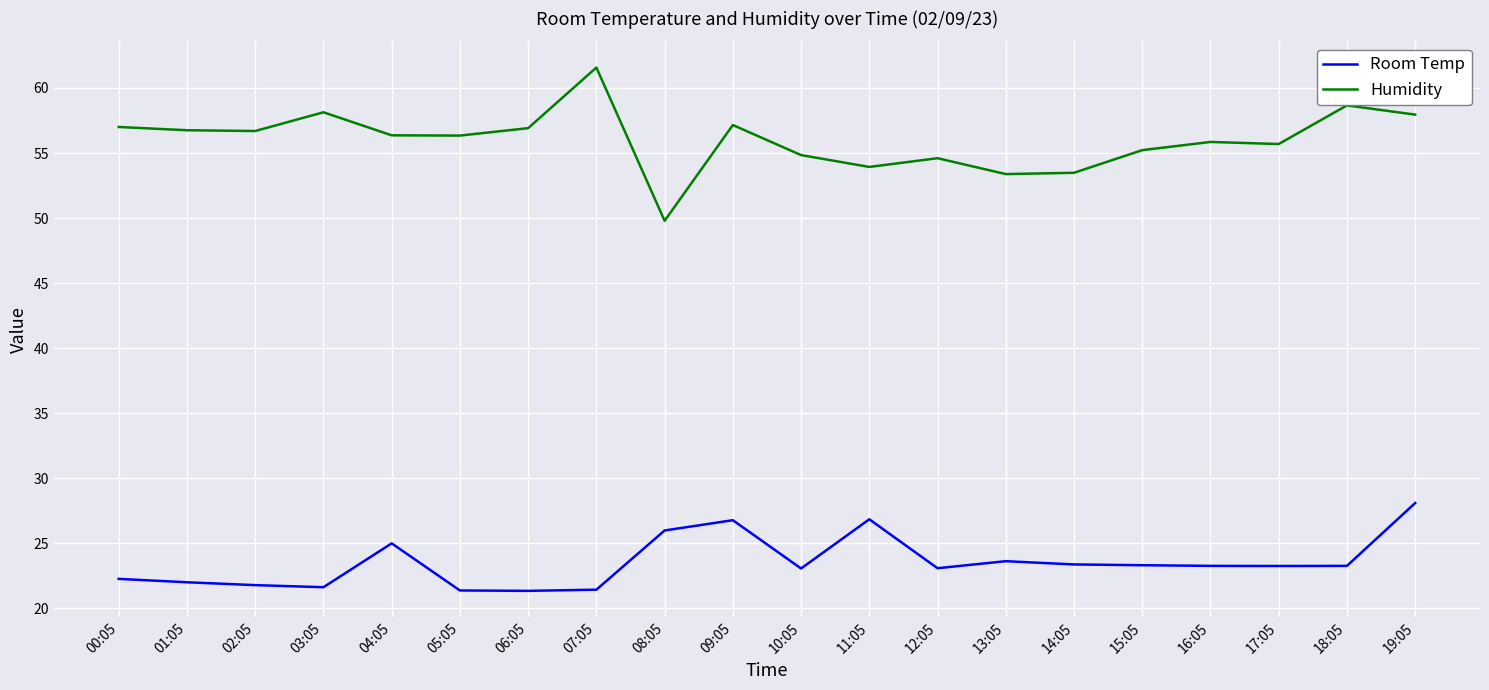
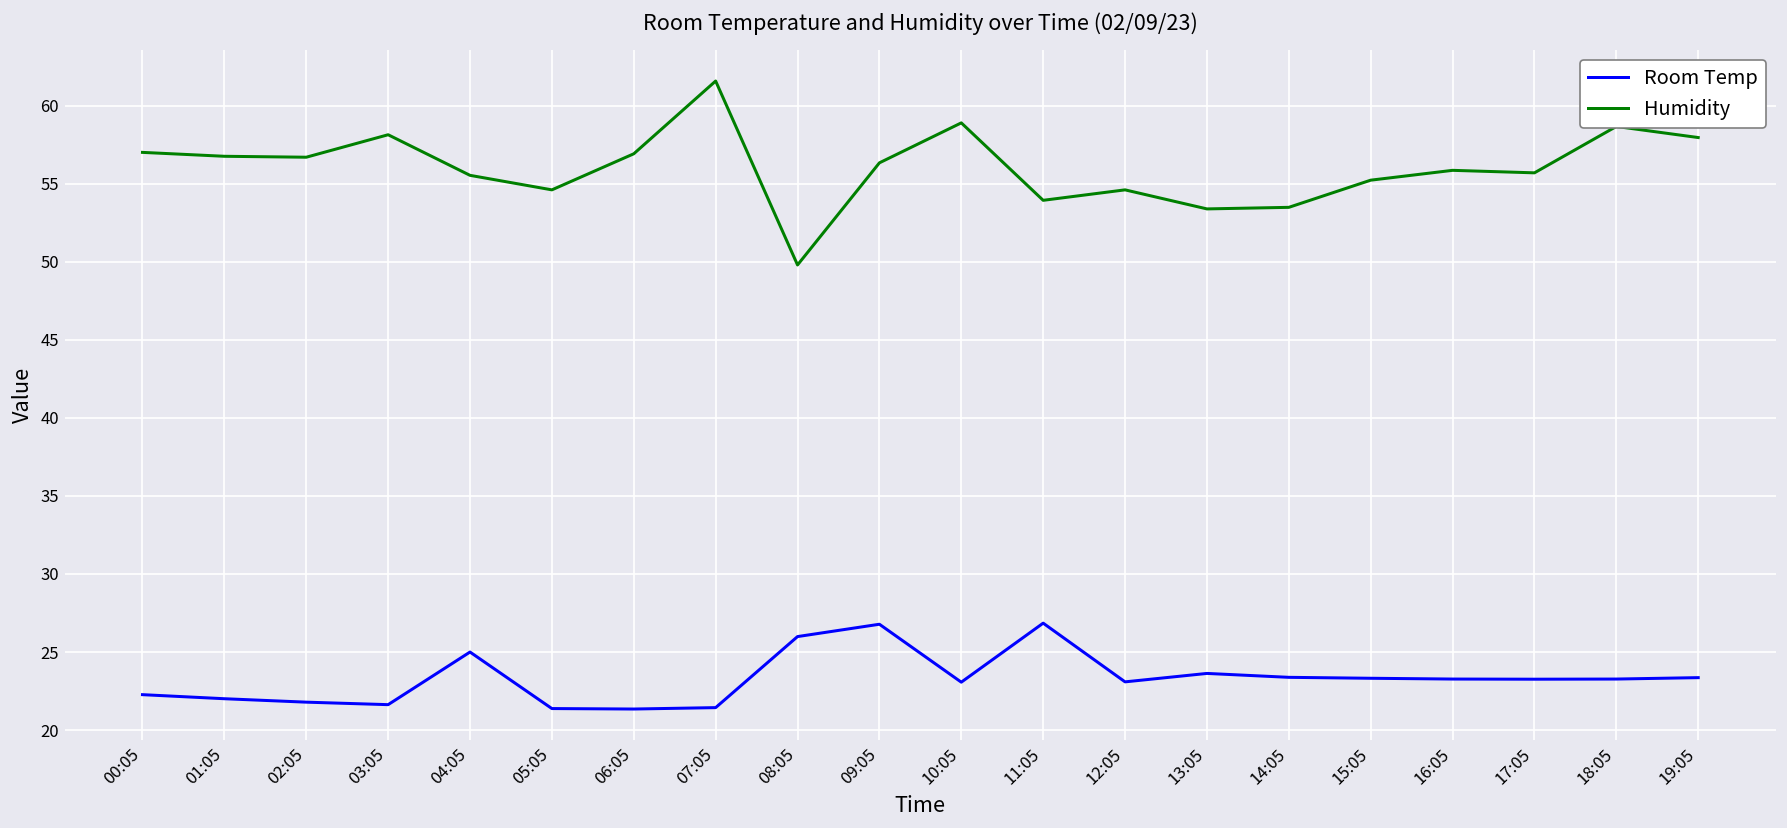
  {
    "Room Temp": {
      "00:05": 22.3,
      "01:05": 22.0,
      "02:05": 21.8,
      "03:05": 21.6,
      "04:05": 25.0,
      "05:05": 21.4,
      "06:05": 21.4,
      "07:05": 21.4,
      "08:05": 26.0,
      "09:05": 26.8,
      "10:05": 23.1,
      "11:05": 26.9,
      "12:05": 23.1,
      "13:05": 23.6,
      "14:05": 23.4,
      "15:05": 23.3,
      "16:05": 23.3,
      "17:05": 23.3,
      "18:05": 23.3,
-     "19:05": 28.1
+     "19:05": 23.4
    },
    "Humidity": {
      "00:05": 57.0,
      "01:05": 56.8,
      "02:05": 56.7,
      "03:05": 58.1,
-     "04:05": 56.4,
-     "05:05": 56.3,
+     "04:05": 55.5,
+     "05:05": 54.6,
      "06:05": 56.9,
      "07:05": 61.6,
      "08:05": 49.8,
-     "09:05": 57.2,
-     "10:05": 54.8,
+     "09:05": 56.3,
+     "10:05": 58.9,
      "11:05": 53.9,
      "12:05": 54.6,
      "13:05": 53.4,
      "14:05": 53.5,
      "15:05": 55.2,
      "16:05": 55.9,
      "17:05": 55.7,
      "19:05": 58.0
    }
  }
